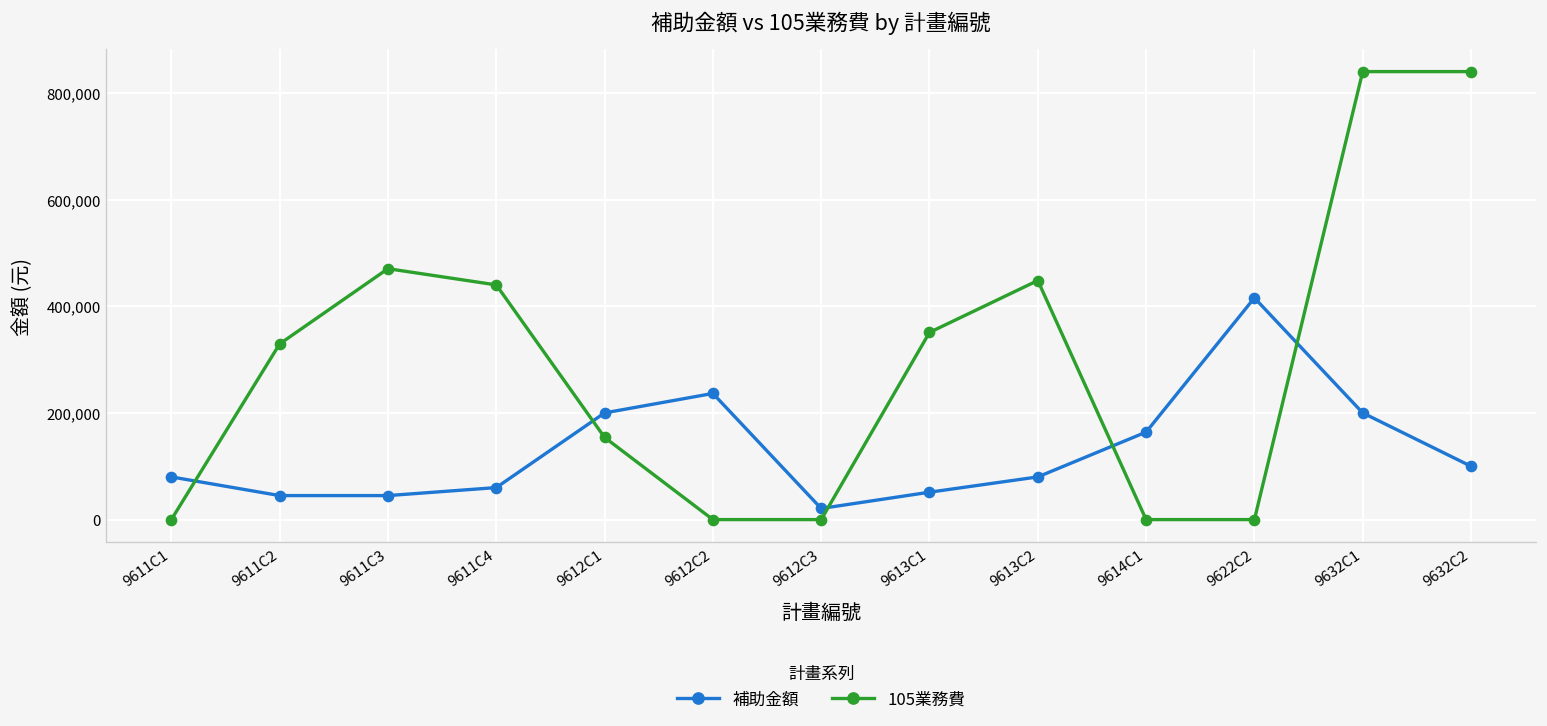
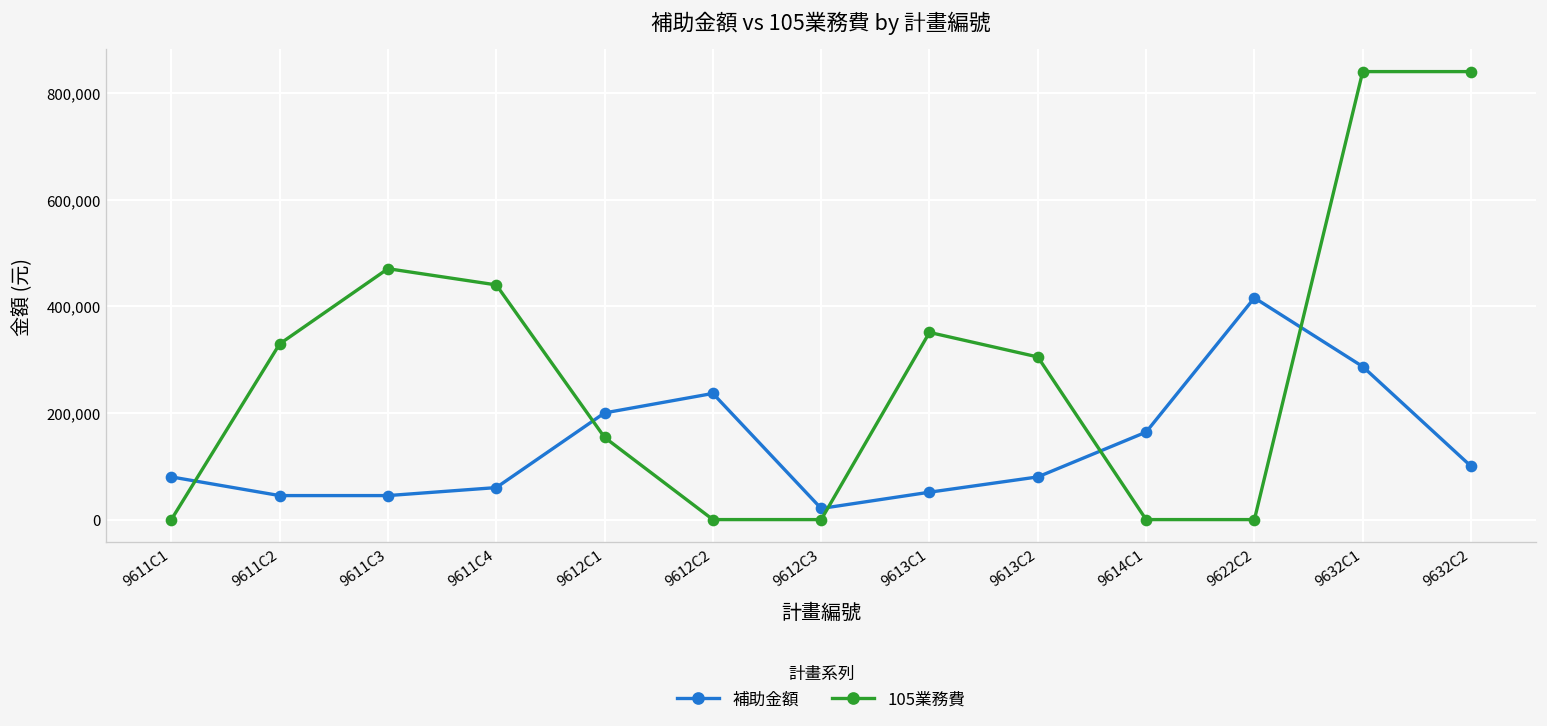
  {
    "補助金額": {
      "9611C1": "80,000",
      "9611C2": "50,000",
      "9611C3": "50,000",
      "9611C4": "60,000",
      "9612C1": "200,000",
      "9612C2": "240,000",
      "9612C3": "20,000",
      "9613C1": "50,000",
      "9613C2": "80,000",
      "9614C1": "160,000",
      "9622C2": "420,000",
-     "9632C1": "200,000",
+     "9632C1": "290,000",
      "9632C2": "100,000"
    },
    "105業務費": {
      "9611C1": "0",
      "9611C2": "330,000",
      "9611C3": "470,000",
      "9611C4": "440,000",
      "9612C1": "150,000",
      "9612C2": "0",
      "9612C3": "0",
      "9613C1": "350,000",
-     "9613C2": "450,000",
+     "9613C2": "300,000",
      "9614C1": "0",
      "9622C2": "0",
      "9632C1": "840,000",
      "9632C2": "840,000"
    }
  }
